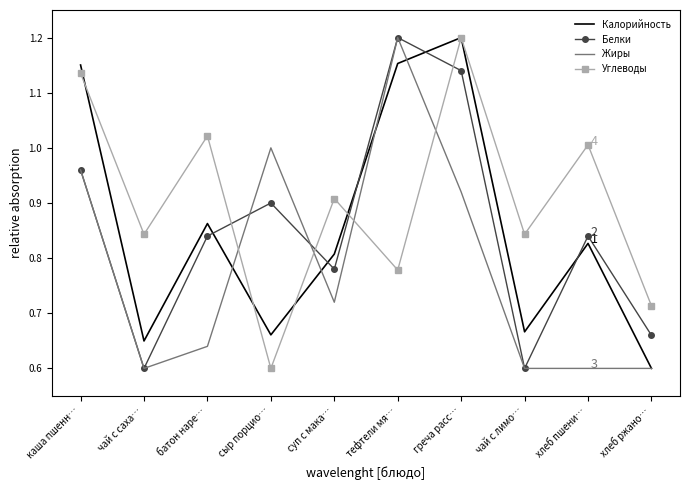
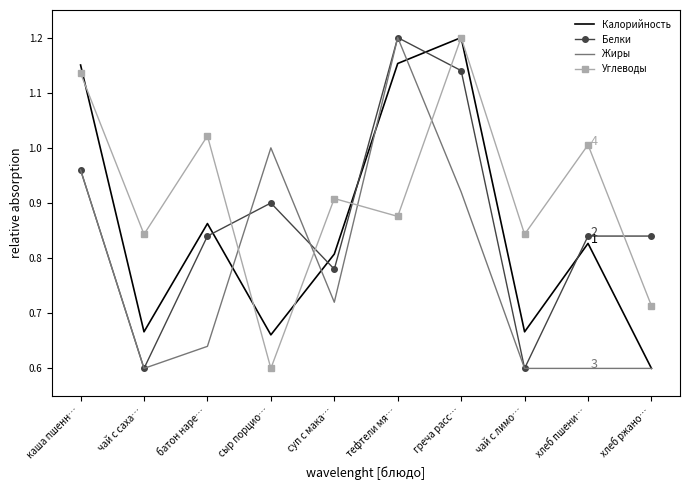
  {
    "Калорийность": {
      "каша пшенн…": 1.15,
-     "чай с саха…": 0.65,
+     "чай с саха…": 0.67,
      "батон наре…": 0.86,
      "сыр порцио…": 0.66,
      "суп с мака…": 0.81,
      "тефтели мя…": 1.15,
      "чай с лимо…": 0.67
    },
    "Белки": {
      "батон наре…": 0.84,
      "сыр порцио…": 0.90,
      "суп с мака…": 0.78,
      "греча расс…": 1.14,
-     "хлеб ржано…": 0.66
+     "хлеб ржано…": 0.84
    },
    "Жиры": {
      "батон наре…": 0.64,
      "сыр порцио…": 1.00,
      "суп с мака…": 0.72,
      "греча расс…": 0.92
    },
    "Углеводы": {
      "каша пшенн…": 1.14,
      "чай с саха…": 0.84,
      "батон наре…": 1.02,
      "сыр порцио…": 0.60,
      "суп с мака…": 0.91,
-     "тефтели мя…": 0.78,
+     "тефтели мя…": 0.88,
      "чай с лимо…": 0.84,
      "хлеб ржано…": 0.71
    }
  }
